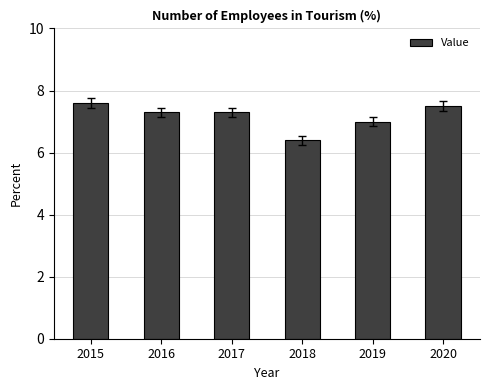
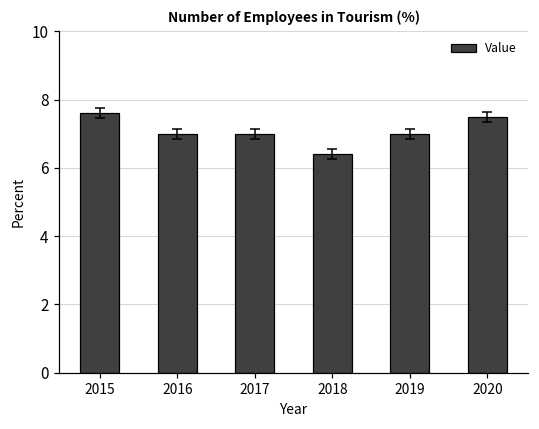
  {
    "Value": {
      "2015": 7.6,
-     "2016": 7.3,
-     "2017": 7.3,
+     "2016": 7.0,
+     "2017": 7.0,
      "2018": 6.4,
      "2019": 7.0,
      "2020": 7.5
    }
  }
